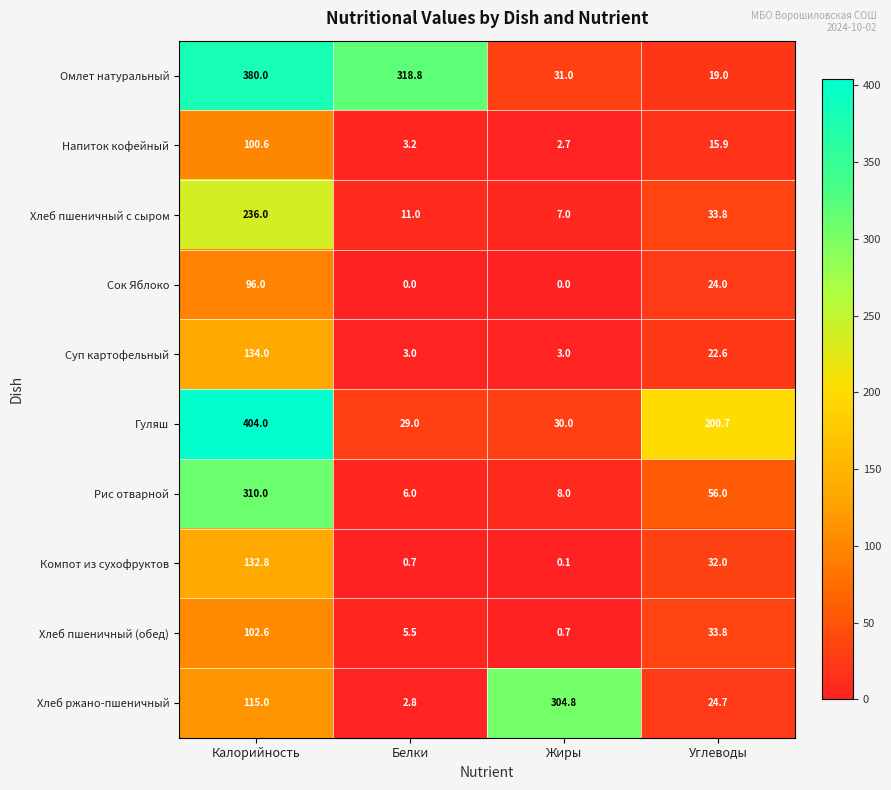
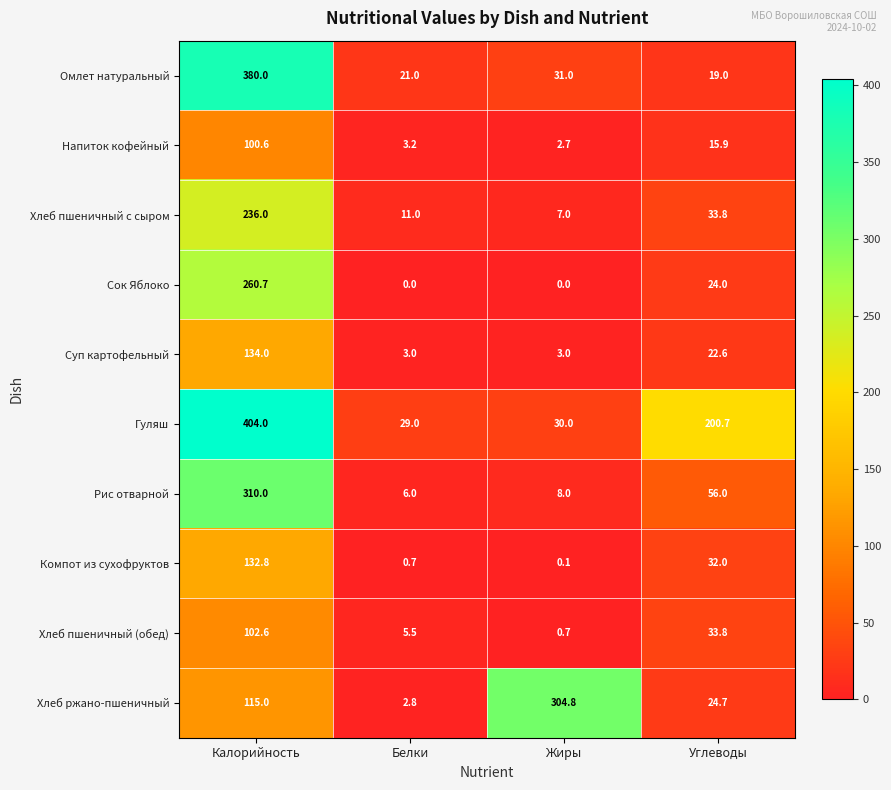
  {
    "Омлет натуральный": {
      "Калорийность": 380.0,
-     "Белки": 318.8,
+     "Белки": 21.0,
      "Жиры": 31.0,
      "Углеводы": 19.0
    },
    "Напиток кофейный": {
      "Калорийность": 100.6,
      "Белки": 3.2,
      "Жиры": 2.7,
      "Углеводы": 15.9
    },
    "Хлеб пшеничный с сыром": {
      "Калорийность": 236.0,
      "Белки": 11.0,
      "Жиры": 7.0,
      "Углеводы": 33.8
    },
    "Сок Яблоко": {
-     "Калорийность": 96.0,
+     "Калорийность": 260.7,
      "Белки": 0.0,
      "Жиры": 0.0,
      "Углеводы": 24.0
    },
    "Суп картофельный": {
      "Калорийность": 134.0,
      "Белки": 3.0,
      "Жиры": 3.0,
      "Углеводы": 22.6
    },
    "Гуляш": {
      "Калорийность": 404.0,
      "Белки": 29.0,
      "Жиры": 30.0,
      "Углеводы": 200.7
    },
    "Рис отварной": {
      "Калорийность": 310.0,
      "Белки": 6.0,
      "Жиры": 8.0,
      "Углеводы": 56.0
    },
    "Компот из сухофруктов": {
      "Калорийность": 132.8,
      "Белки": 0.7,
      "Жиры": 0.1,
      "Углеводы": 32.0
    },
    "Хлеб пшеничный (обед)": {
      "Калорийность": 102.6,
      "Белки": 5.5,
      "Жиры": 0.7,
      "Углеводы": 33.8
    },
    "Хлеб ржано-пшеничный": {
      "Калорийность": 115.0,
      "Белки": 2.8,
      "Жиры": 304.8,
      "Углеводы": 24.7
    }
  }
